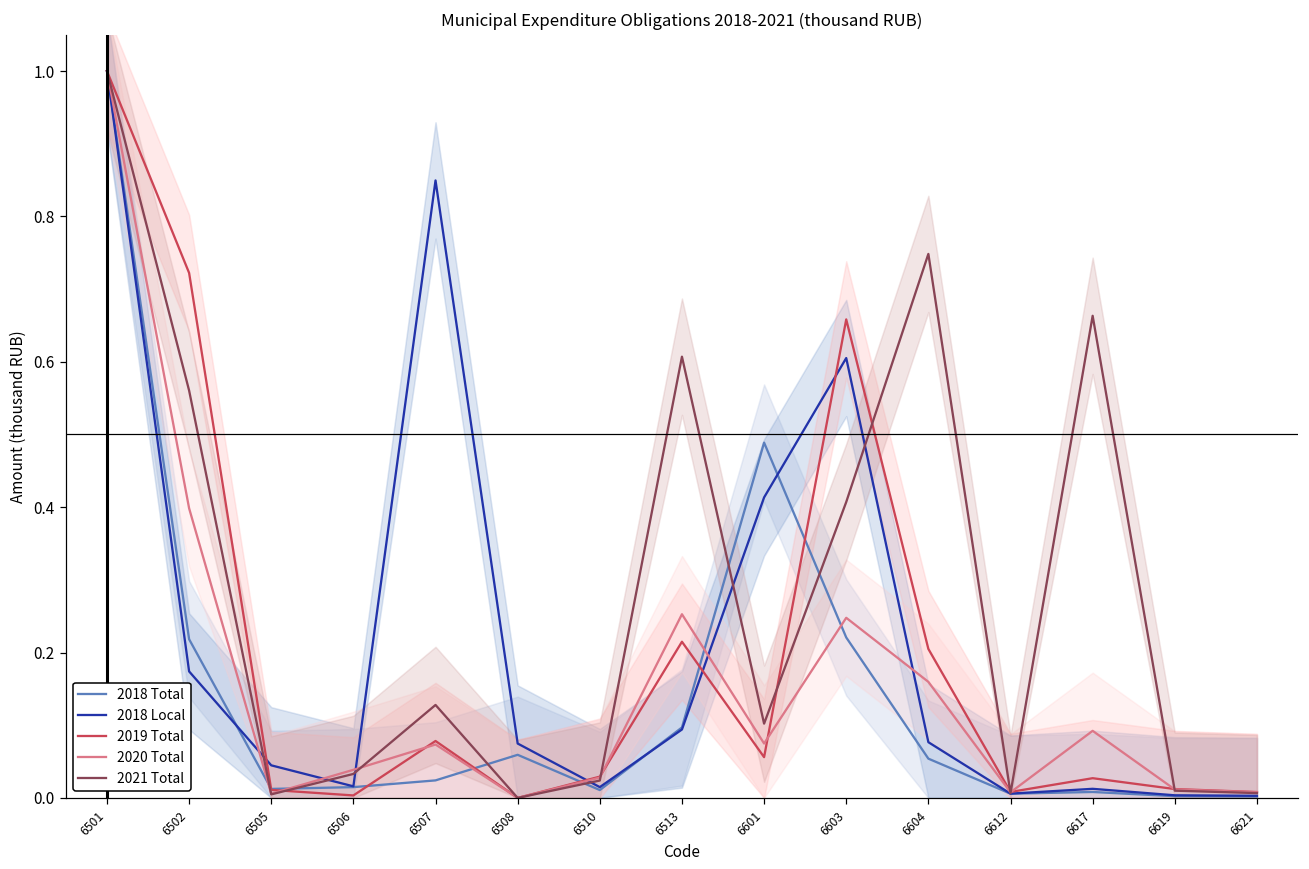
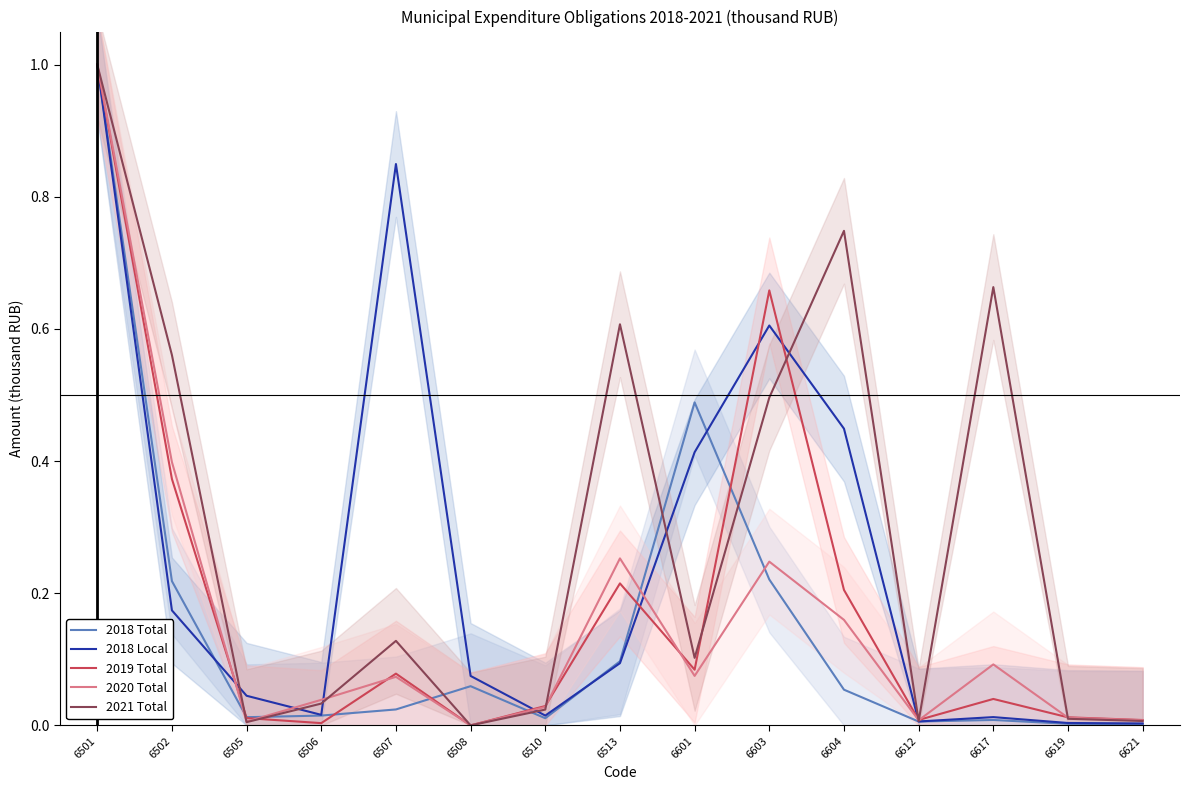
  {
    "2018 Local": {
      "6502": 0.17,
      "6505": 0.04,
      "6507": 0.85,
      "6508": 0.07,
      "6510": 0.01,
      "6601": 0.41,
      "6603": 0.61,
-     "6604": 0.08,
+     "6604": 0.45,
      "6617": 0.01
    },
    "2019 Total": {
-     "6502": 0.72,
+     "6502": 0.37,
      "6506": 0.00,
      "6507": 0.08,
      "6513": 0.21,
-     "6601": 0.06,
+     "6601": 0.08,
      "6603": 0.66,
      "6604": 0.20,
-     "6617": 0.03
+     "6617": 0.04
    },
    "2021 Total": {
      "6502": 0.56,
      "6506": 0.03,
      "6507": 0.13,
      "6510": 0.02,
      "6513": 0.61,
      "6601": 0.10,
-     "6603": 0.41,
+     "6603": 0.50,
      "6604": 0.75,
      "6617": 0.66
    }
  }
